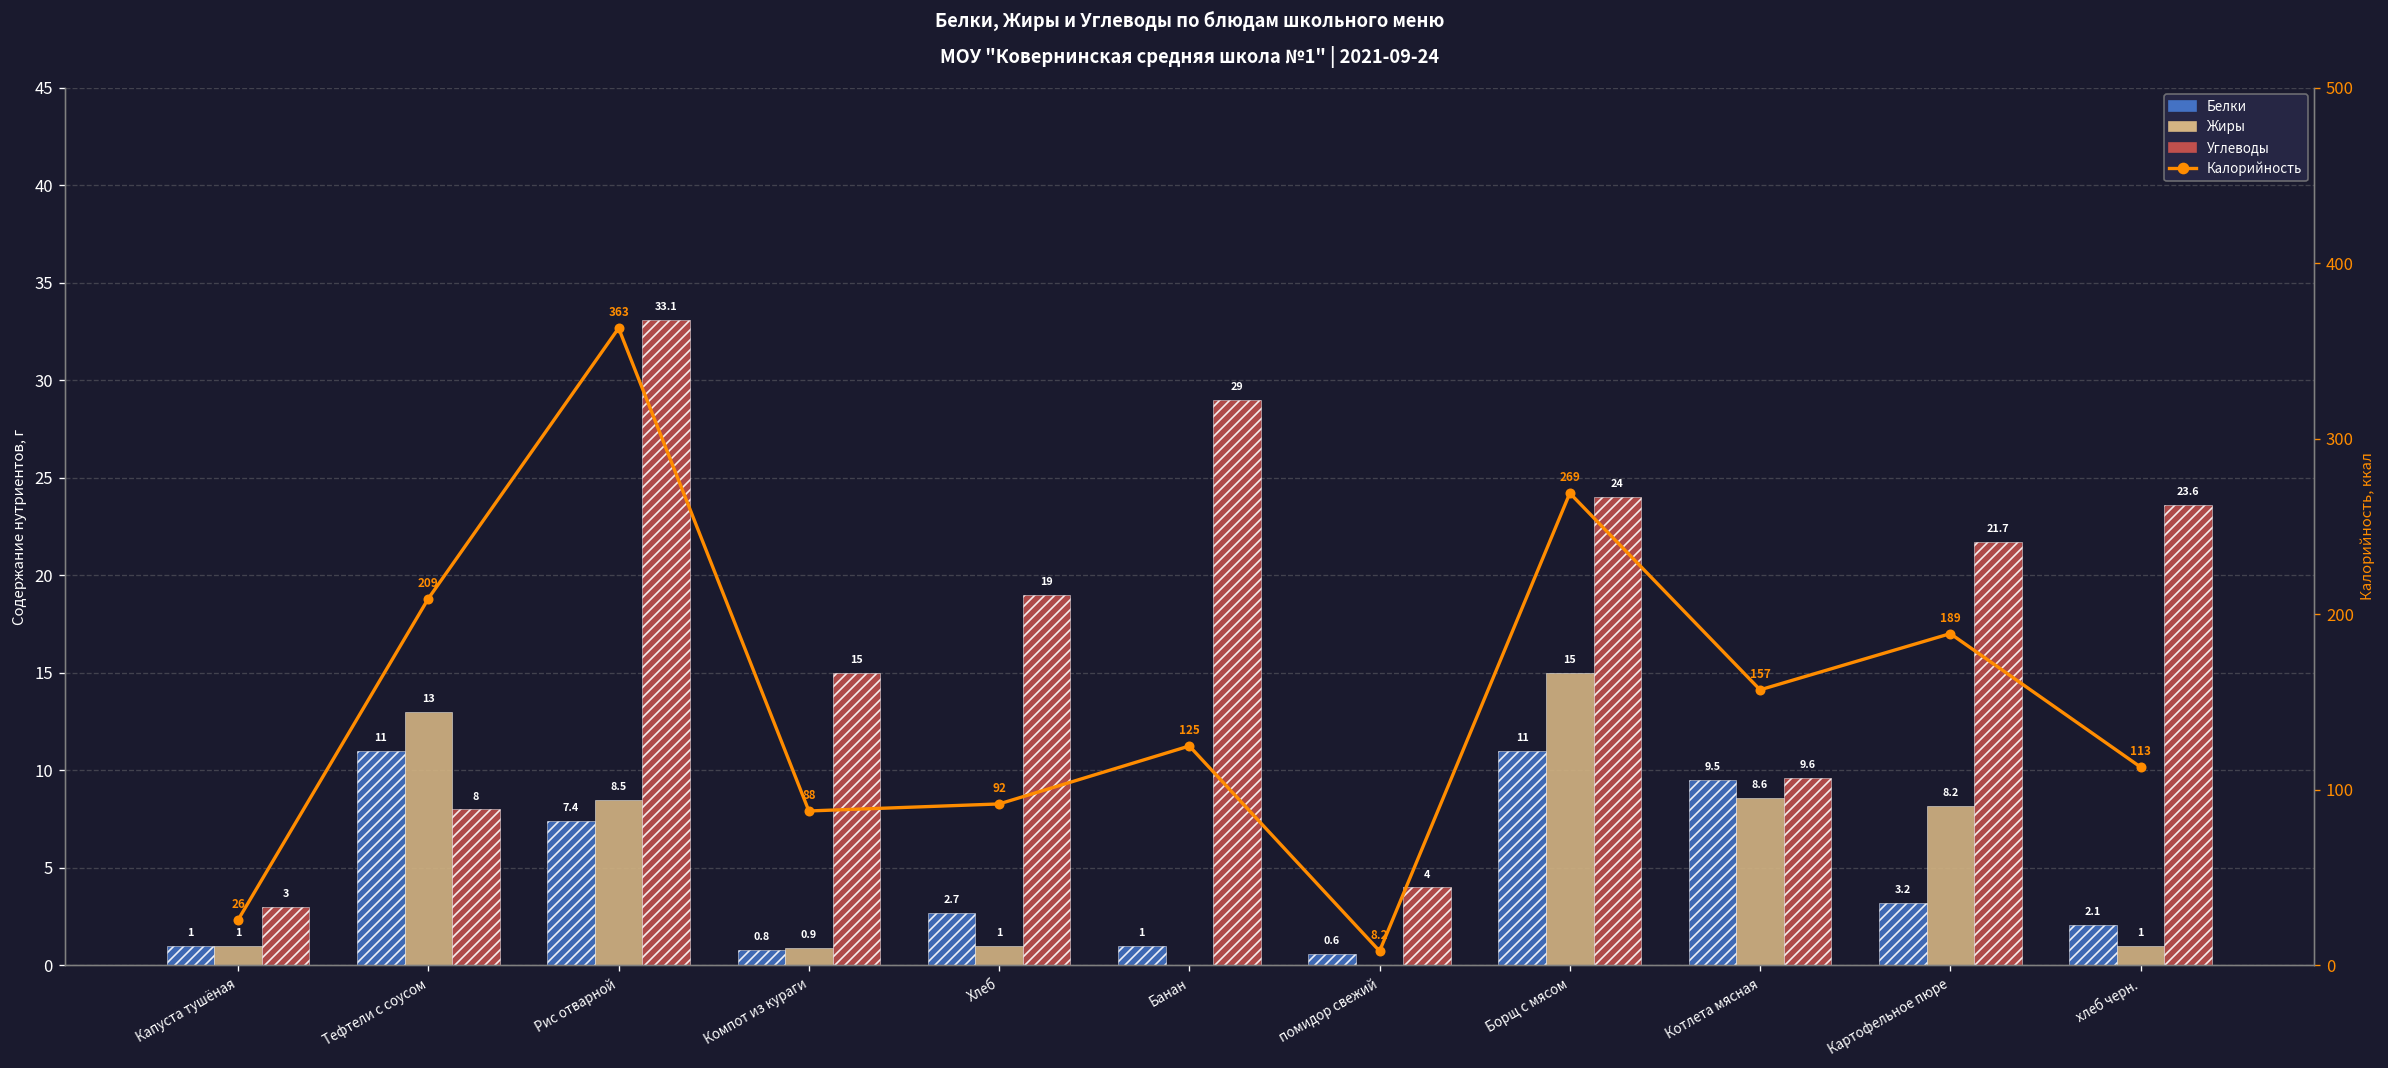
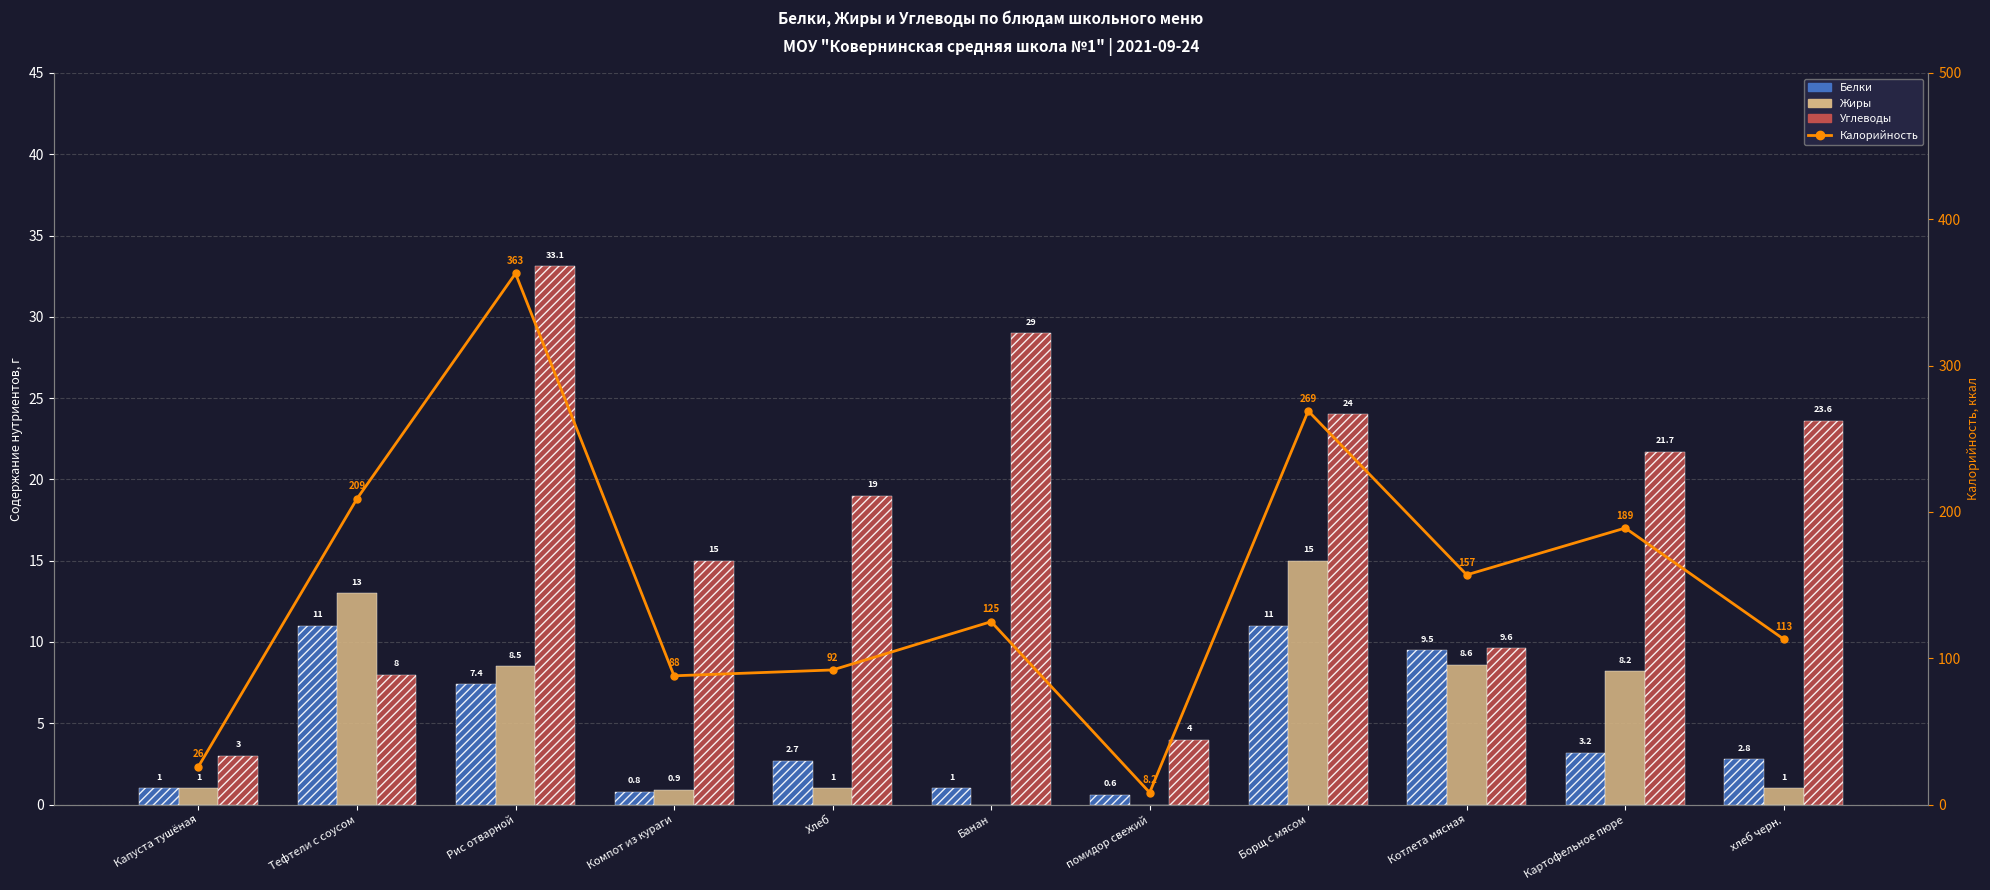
  {
    "Белки": {
      "Капуста тушёная": 1,
      "Тефтели с соусом": 11,
      "Рис отварной": 7.4,
      "Компот из кураги": 0.8,
      "Хлеб": 2.7,
      "Банан": 1,
      "помидор свежий": 0.6,
      "Борщ с мясом": 11,
      "Котлета мясная": 9.5,
      "Картофельное пюре": 3.2,
-     "хлеб черн.": 2.1
+     "хлеб черн.": 2.8
    },
    "Жиры": {
      "Капуста тушёная": 1,
      "Тефтели с соусом": 13,
      "Рис отварной": 8.5,
      "Компот из кураги": 0.9,
      "Хлеб": 1,
      "Борщ с мясом": 15,
      "Котлета мясная": 8.6,
      "Картофельное пюре": 8.2,
      "хлеб черн.": 1
    },
    "Углеводы": {
      "Капуста тушёная": 3,
      "Тефтели с соусом": 8,
      "Рис отварной": 33.1,
      "Компот из кураги": 15,
      "Хлеб": 19,
      "Банан": 29,
      "помидор свежий": 4,
      "Борщ с мясом": 24,
      "Котлета мясная": 9.6,
      "Картофельное пюре": 21.7,
      "хлеб черн.": 23.6
    },
    "Калорийность": {
      "Капуста тушёная": 26,
      "Тефтели с соусом": 209,
      "Рис отварной": 363,
      "Компот из кураги": 88,
      "Хлеб": 92,
      "Банан": 125,
      "помидор свежий": 8.2,
      "Борщ с мясом": 269,
      "Котлета мясная": 157,
      "Картофельное пюре": 189,
      "хлеб черн.": 113
    }
  }
